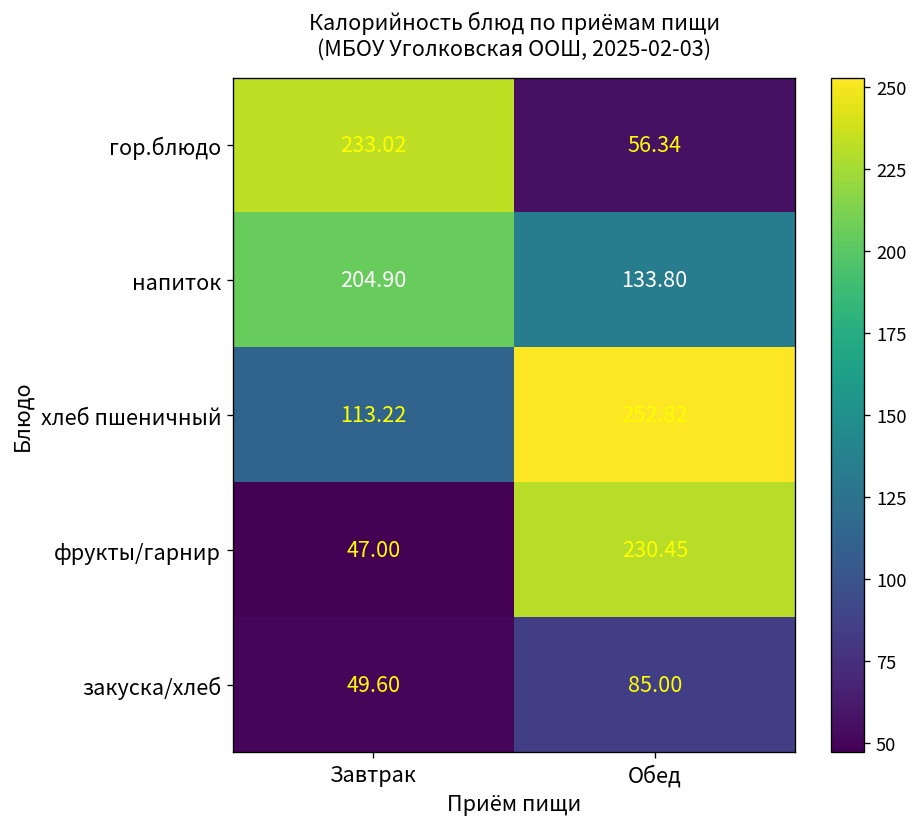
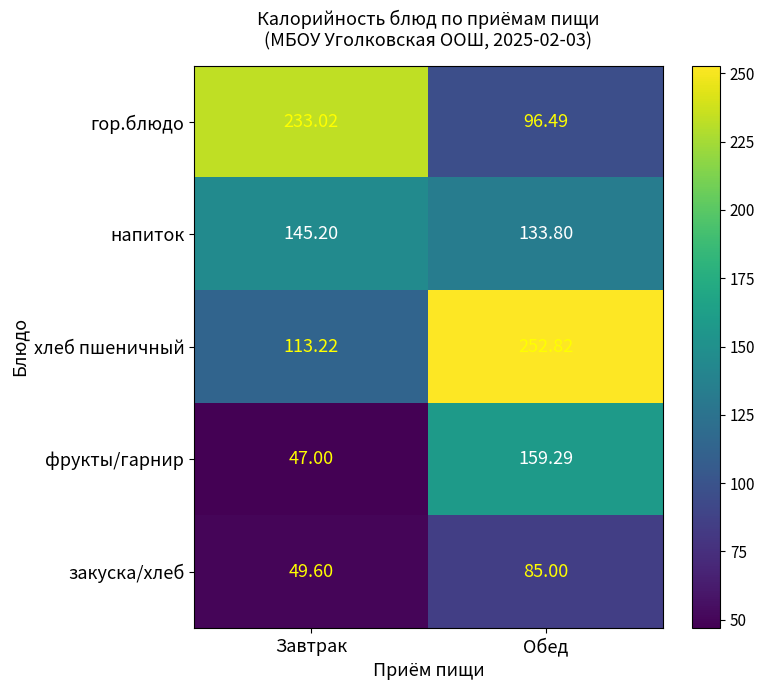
  {
    "гор.блюдо": {
      "Завтрак": 233.02,
-     "Обед": 56.34
+     "Обед": 96.49
    },
    "напиток": {
-     "Завтрак": 204.90,
+     "Завтрак": 145.20,
      "Обед": 133.80
    },
    "хлеб пшеничный": {
      "Завтрак": 113.22
    },
    "фрукты/гарнир": {
      "Завтрак": 47.00,
-     "Обед": 230.45
+     "Обед": 159.29
    },
    "закуска/хлеб": {
      "Завтрак": 49.60,
      "Обед": 85.00
    }
  }
